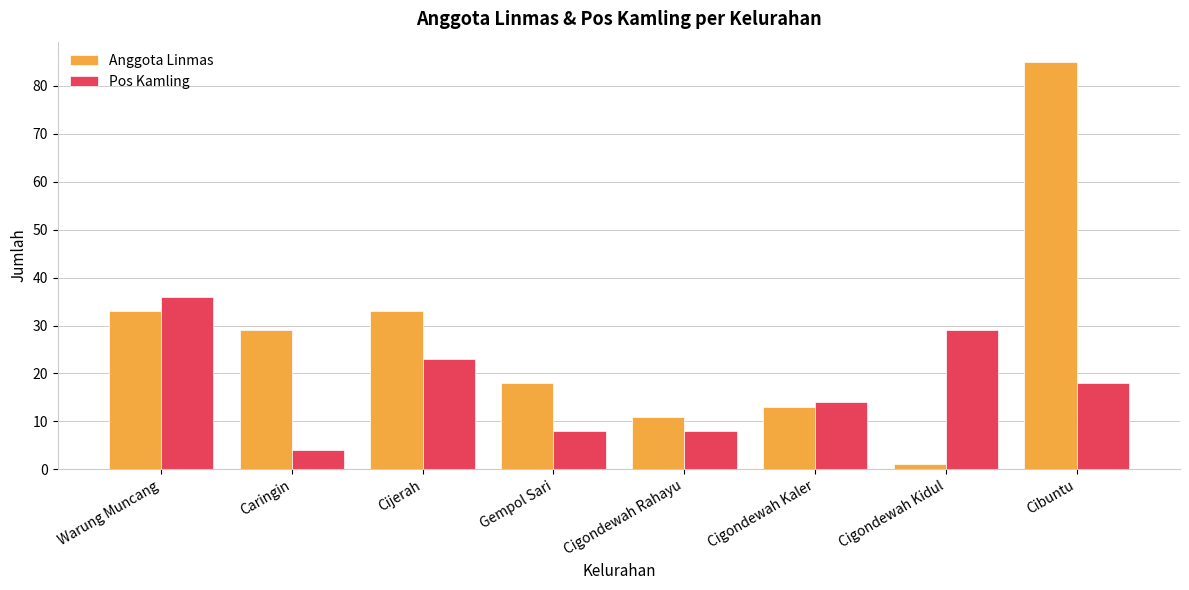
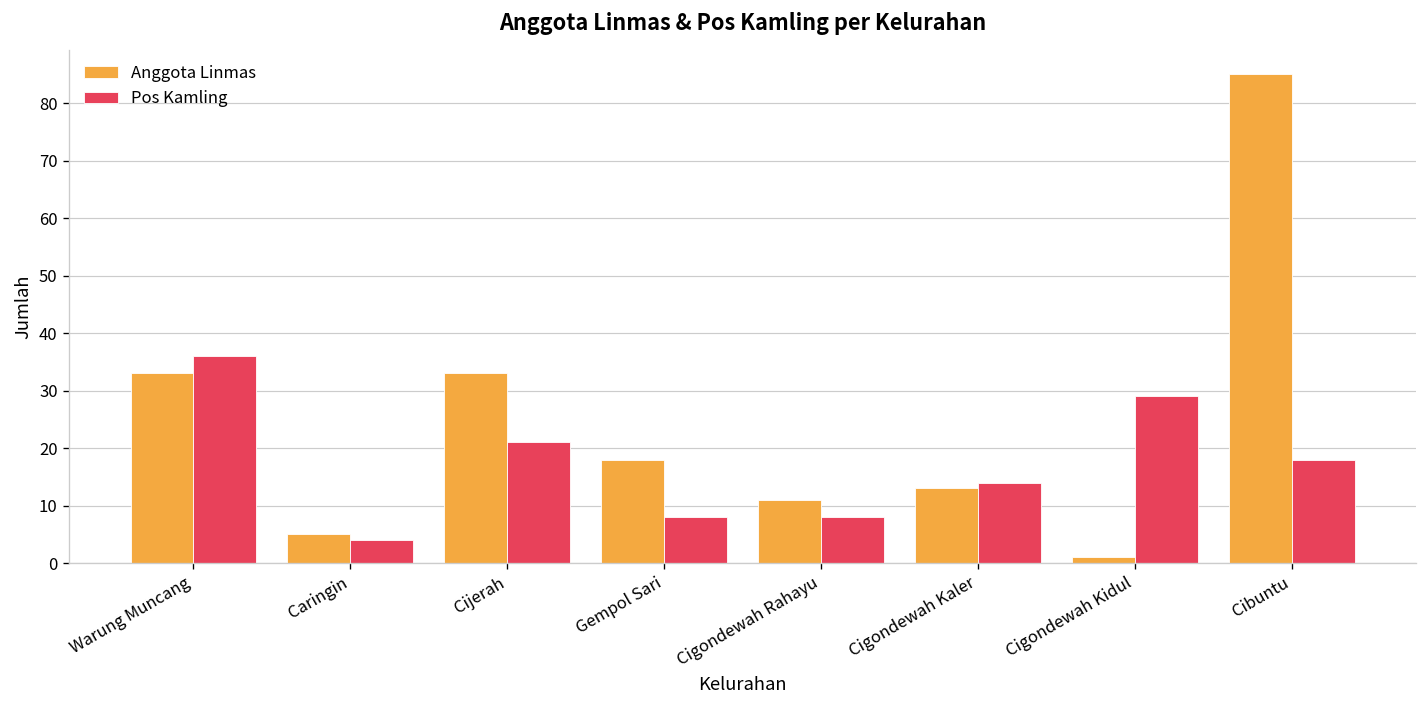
  {
    "Anggota Linmas": {
      "Warung Muncang": 33,
-     "Caringin": 29,
+     "Caringin": 5,
      "Cijerah": 33,
      "Gempol Sari": 18,
      "Cigondewah Rahayu": 11,
      "Cigondewah Kaler": 13,
      "Cigondewah Kidul": 1,
      "Cibuntu": 85
    },
    "Pos Kamling": {
      "Warung Muncang": 36,
      "Caringin": 4,
-     "Cijerah": 23,
+     "Cijerah": 21,
      "Gempol Sari": 8,
      "Cigondewah Rahayu": 8,
      "Cigondewah Kaler": 14,
      "Cigondewah Kidul": 29,
      "Cibuntu": 18
    }
  }
